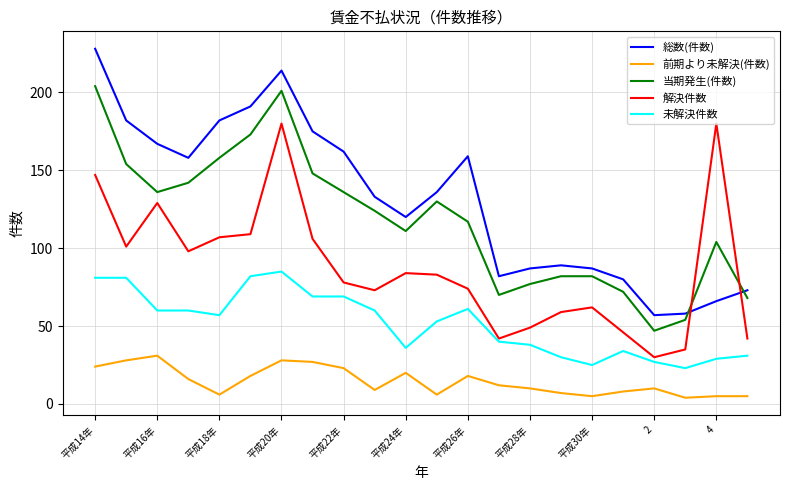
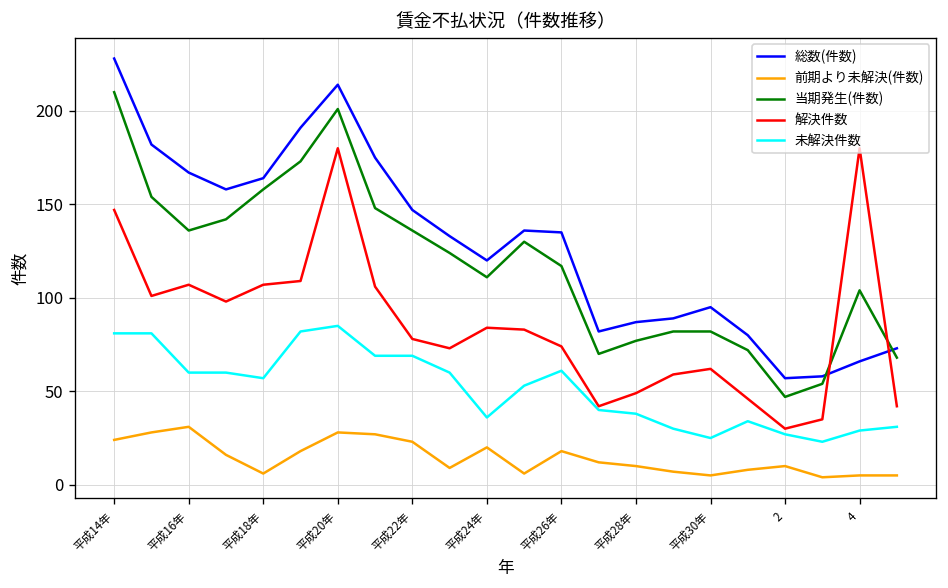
  {
    "総数(件数)": {
      "平成14年": 228,
      "平成16年": 167,
-     "平成18年": 182,
+     "平成18年": 164,
      "平成20年": 214,
-     "平成22年": 162,
+     "平成22年": 147,
      "平成24年": 120,
-     "平成26年": 159,
+     "平成26年": 135,
      "平成28年": 87,
-     "平成30年": 87,
+     "平成30年": 95,
      "2": 57,
      "4": 66
    },
    "前期より未解決(件数)": {
      "平成14年": 24,
      "平成16年": 31,
      "平成18年": 6,
      "平成20年": 28,
      "平成22年": 23,
      "平成24年": 20,
      "平成26年": 18,
      "平成28年": 10,
      "平成30年": 5,
      "2": 10,
      "4": 5
    },
    "当期発生(件数)": {
-     "平成14年": 204,
+     "平成14年": 210,
      "平成16年": 136,
      "平成18年": 158,
      "平成20年": 201,
      "平成22年": 136,
      "平成24年": 111,
      "平成26年": 117,
      "平成28年": 77,
      "平成30年": 82,
      "2": 47,
      "4": 104
    },
    "解決件数": {
      "平成14年": 147,
-     "平成16年": 129,
+     "平成16年": 107,
      "平成18年": 107,
      "平成20年": 180,
      "平成22年": 78,
      "平成24年": 84,
      "平成26年": 74,
      "平成28年": 49,
      "平成30年": 62,
      "2": 30
    },
    "未解決件数": {
      "平成14年": 81,
      "平成16年": 60,
      "平成18年": 57,
      "平成20年": 85,
      "平成22年": 69,
      "平成24年": 36,
      "平成26年": 61,
      "平成28年": 38,
      "平成30年": 25,
      "2": 27,
      "4": 29
    }
  }
